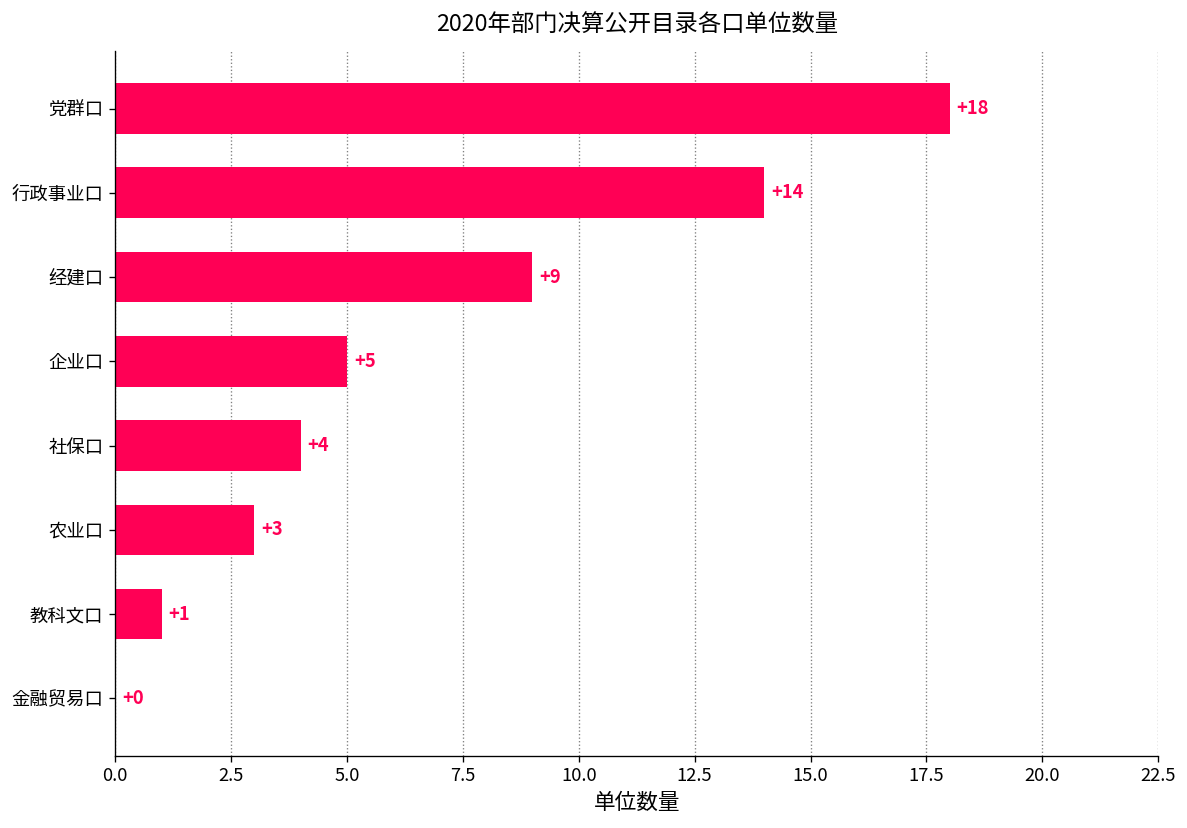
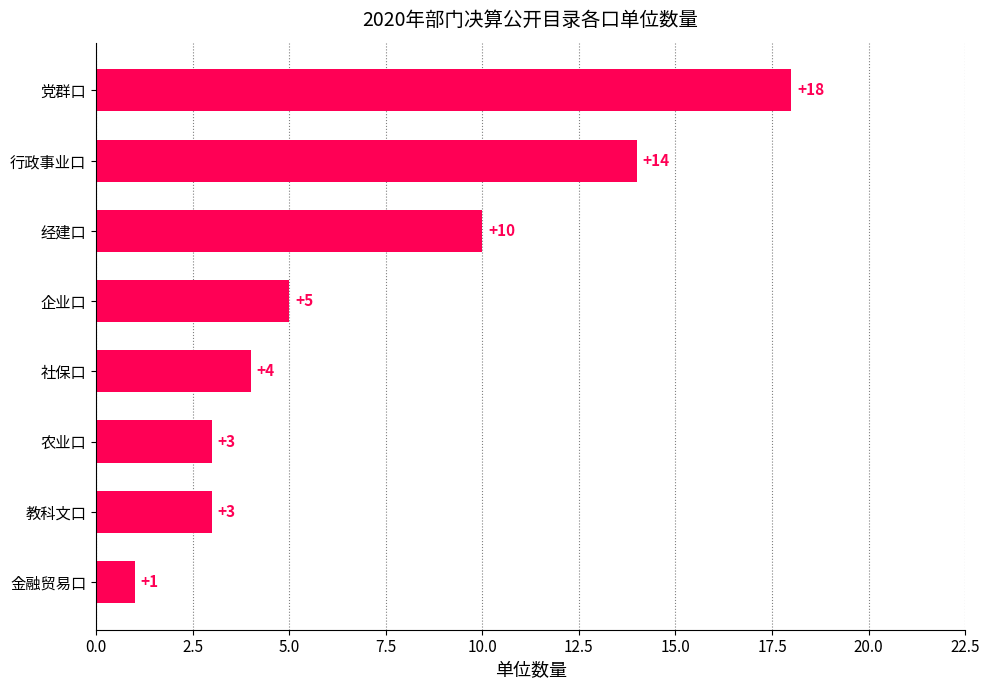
  {
    "党群口": "+18",
    "行政事业口": "+14",
-   "经建口": "+9",
+   "经建口": "+10",
    "企业口": "+5",
    "社保口": "+4",
    "农业口": "+3",
-   "教科文口": "+1",
-   "金融贸易口": "+0"
+   "教科文口": "+3",
+   "金融贸易口": "+1"
  }
